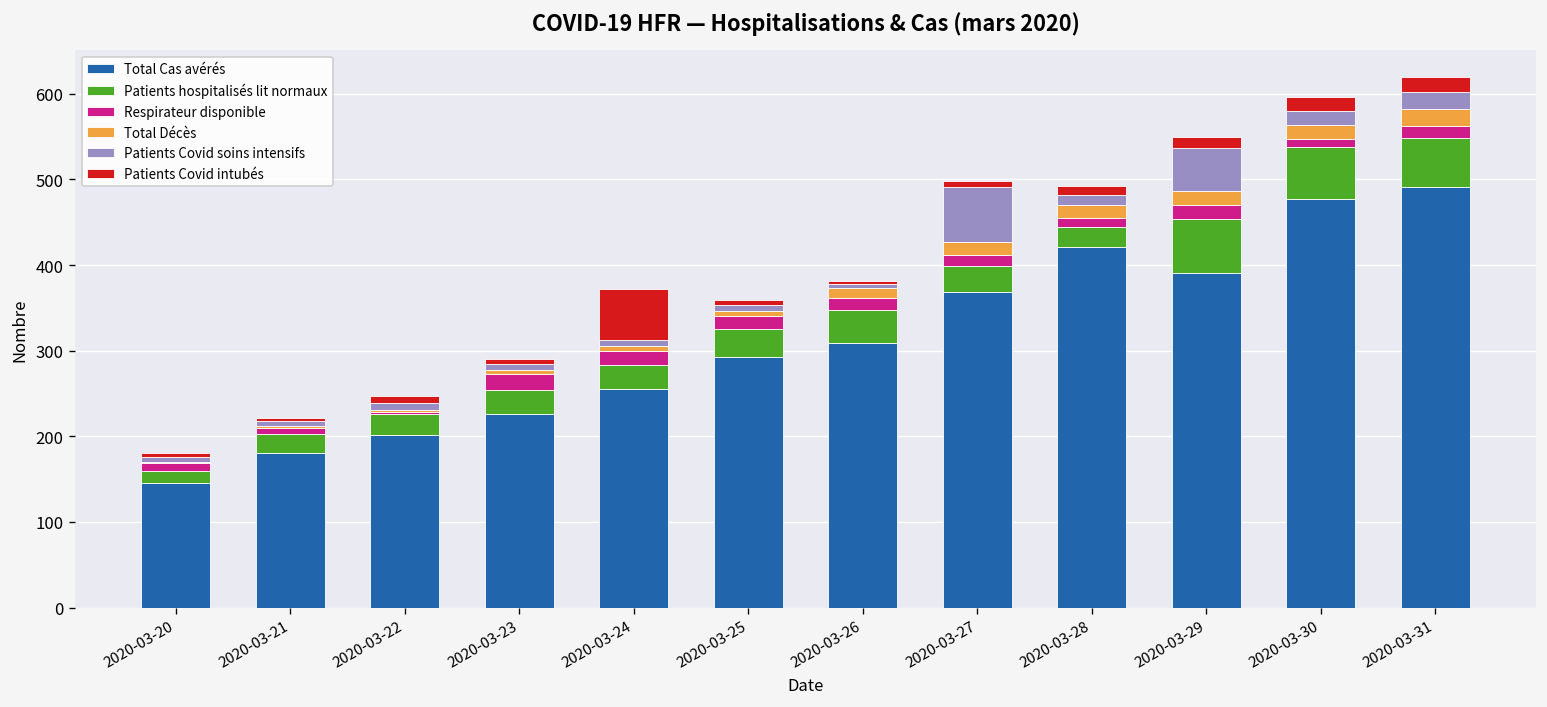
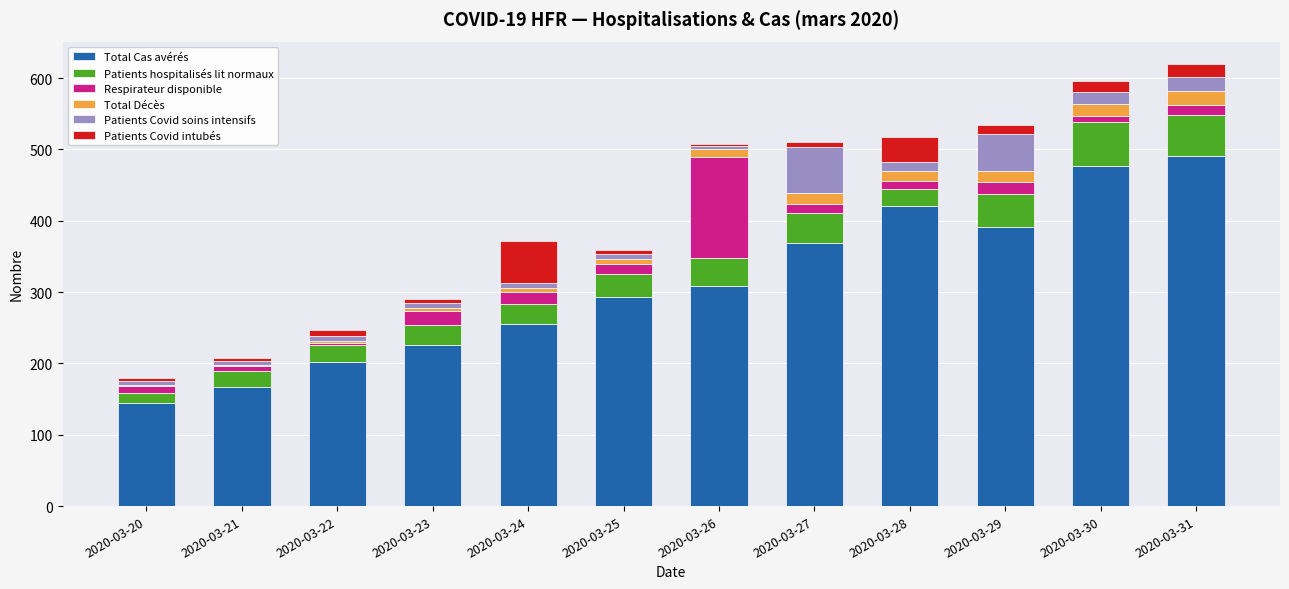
  {
    "Total Cas avérés": {
      "2020-03-20": 150,
-     "2020-03-21": 180,
+     "2020-03-21": 170,
      "2020-03-22": 200,
      "2020-03-23": 230,
      "2020-03-24": 260,
      "2020-03-25": 290,
      "2020-03-26": 310,
      "2020-03-27": 370,
      "2020-03-28": 420,
      "2020-03-29": 390,
      "2020-03-30": 480,
      "2020-03-31": 490
    },
    "Patients hospitalisés lit normaux": {
      "2020-03-20": 10,
      "2020-03-21": 20,
      "2020-03-22": 20,
      "2020-03-23": 30,
      "2020-03-24": 30,
      "2020-03-25": 30,
      "2020-03-26": 40,
-     "2020-03-27": 30,
+     "2020-03-27": 40,
      "2020-03-28": 20,
-     "2020-03-29": 60,
+     "2020-03-29": 50,
      "2020-03-30": 60,
      "2020-03-31": 60
    },
    "Respirateur disponible": {
      "2020-03-20": 10,
      "2020-03-21": 10,
      "2020-03-23": 20,
      "2020-03-24": 20,
      "2020-03-25": 20,
-     "2020-03-26": 10,
+     "2020-03-26": 140,
      "2020-03-27": 10,
      "2020-03-28": 10,
      "2020-03-29": 20,
      "2020-03-30": 10,
      "2020-03-31": 10
    },
    "Total Décès": {
      "2020-03-23": 0,
      "2020-03-24": 10,
      "2020-03-25": 10,
      "2020-03-26": 10,
      "2020-03-27": 20,
      "2020-03-28": 20,
      "2020-03-29": 20,
      "2020-03-30": 20,
      "2020-03-31": 20
    },
    "Patients Covid soins intensifs": {
      "2020-03-20": 10,
      "2020-03-21": 10,
      "2020-03-22": 10,
      "2020-03-23": 10,
      "2020-03-24": 10,
      "2020-03-25": 10,
      "2020-03-26": 10,
      "2020-03-27": 60,
      "2020-03-28": 10,
      "2020-03-29": 50,
      "2020-03-30": 20,
      "2020-03-31": 20
    },
    "Patients Covid intubés": {
      "2020-03-20": 0,
      "2020-03-22": 10,
      "2020-03-23": 10,
      "2020-03-24": 60,
      "2020-03-25": 10,
      "2020-03-27": 10,
-     "2020-03-28": 10,
+     "2020-03-28": 40,
      "2020-03-29": 10,
      "2020-03-30": 20,
      "2020-03-31": 20
    }
  }
